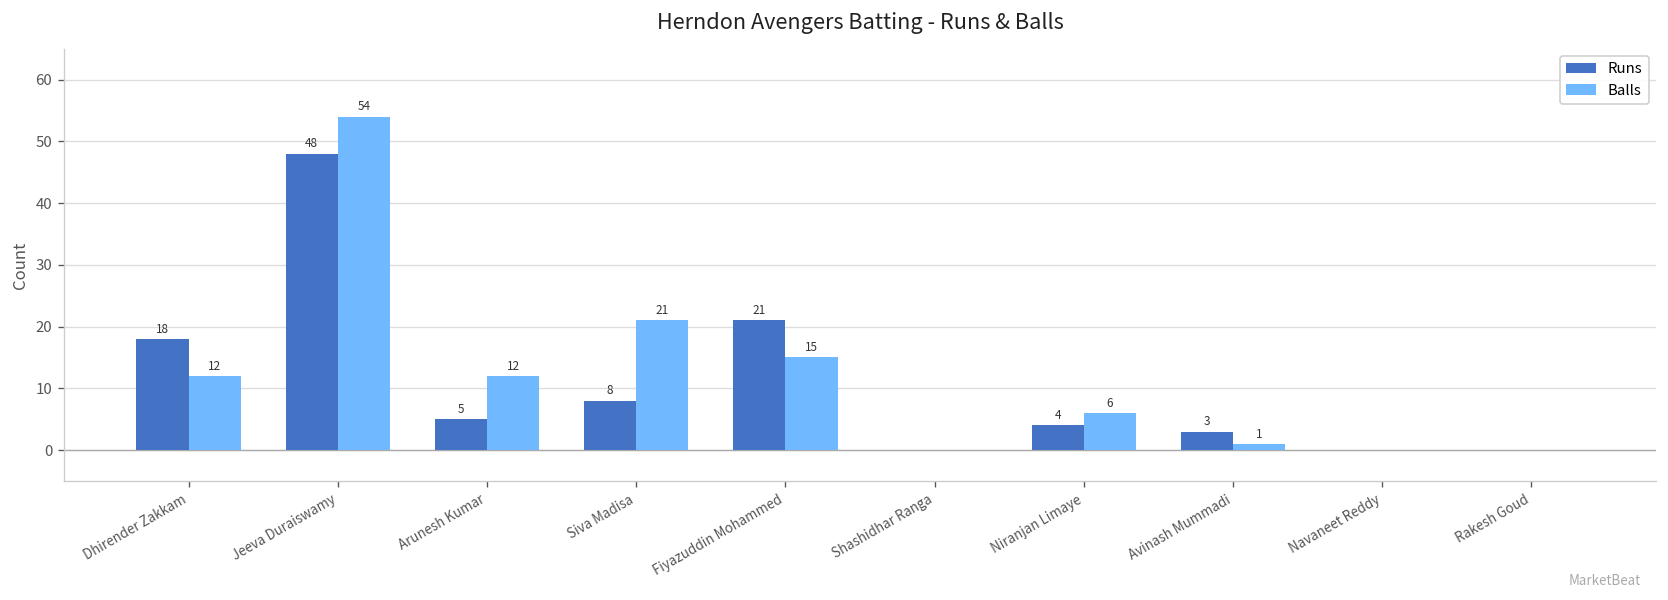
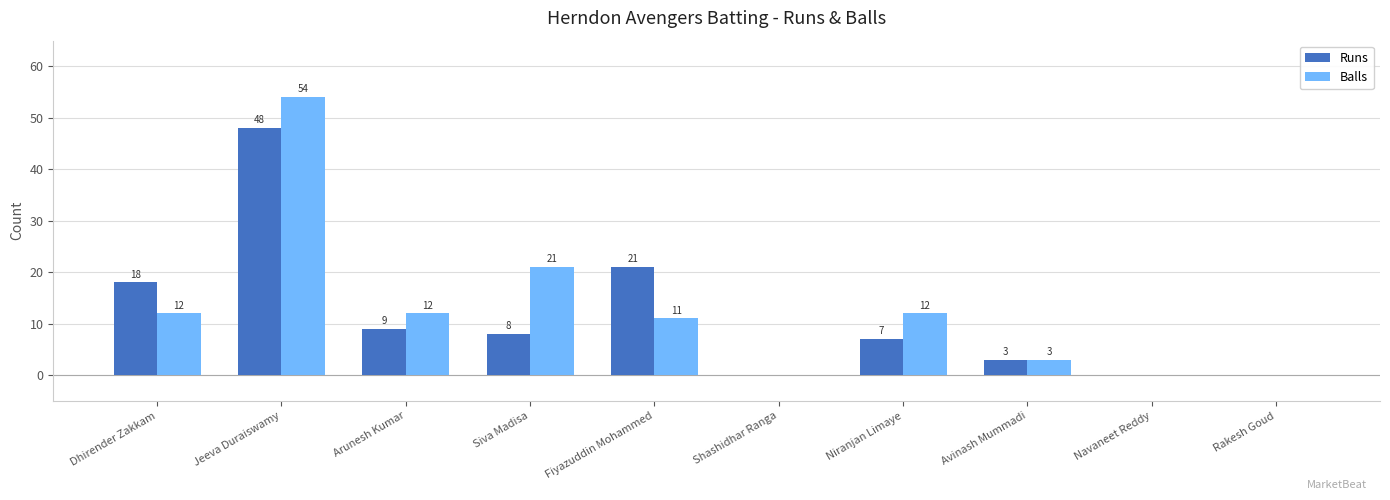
  {
    "Runs": {
      "Dhirender Zakkam": 18,
      "Jeeva Duraiswamy": 48,
-     "Arunesh Kumar": 5,
+     "Arunesh Kumar": 9,
      "Siva Madisa": 8,
      "Fiyazuddin Mohammed": 21,
-     "Niranjan Limaye": 4,
+     "Niranjan Limaye": 7,
      "Avinash Mummadi": 3
    },
    "Balls": {
      "Dhirender Zakkam": 12,
      "Jeeva Duraiswamy": 54,
      "Arunesh Kumar": 12,
      "Siva Madisa": 21,
-     "Fiyazuddin Mohammed": 15,
-     "Niranjan Limaye": 6,
-     "Avinash Mummadi": 1
+     "Fiyazuddin Mohammed": 11,
+     "Niranjan Limaye": 12,
+     "Avinash Mummadi": 3
    }
  }
